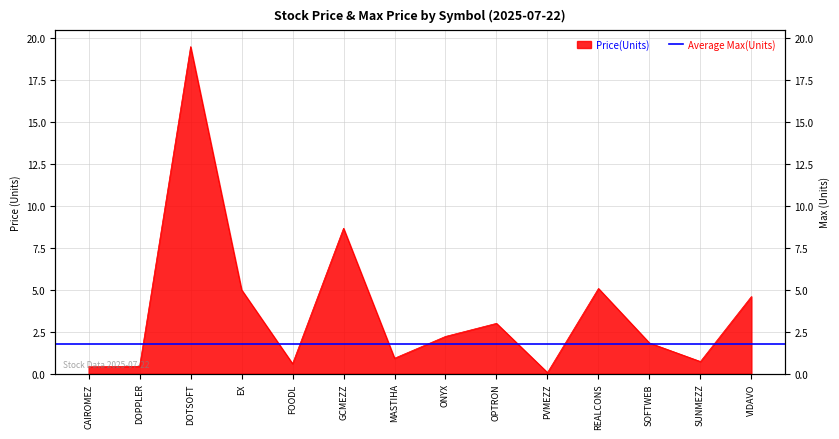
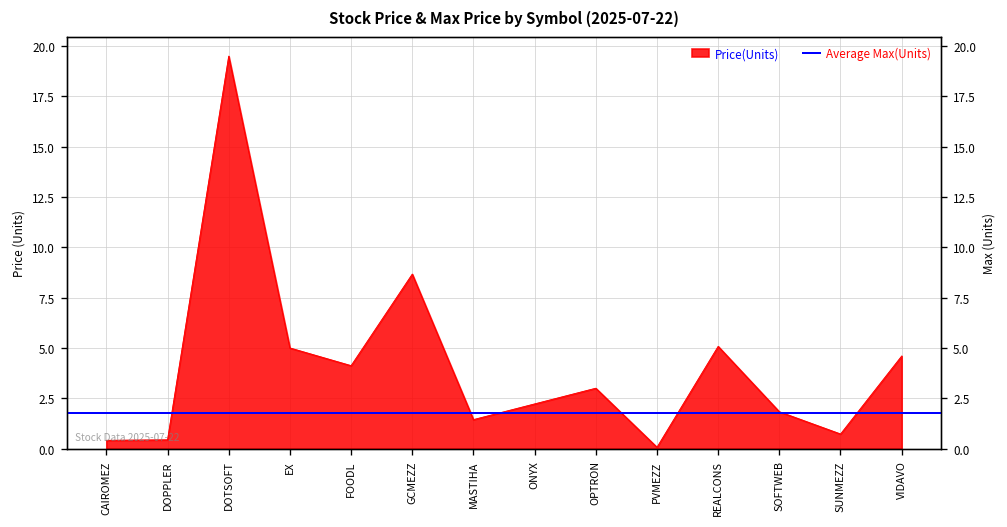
  {
    "DOTSOFT": 19.5,
    "EX": 5.0,
-   "FOODL": 0.6,
+   "FOODL": 4.1,
    "GCMEZZ": 8.7,
-   "MASTIHA": 0.9,
+   "MASTIHA": 1.4,
    "ONYX": 2.2,
    "OPTRON": 3.0,
    "PVMEZZ": 0.1,
    "REALCONS": 5.1,
    "SOFTWEB": 1.8,
    "SUNMEZZ": 0.7,
    "VIDAVO": 4.6
  }
